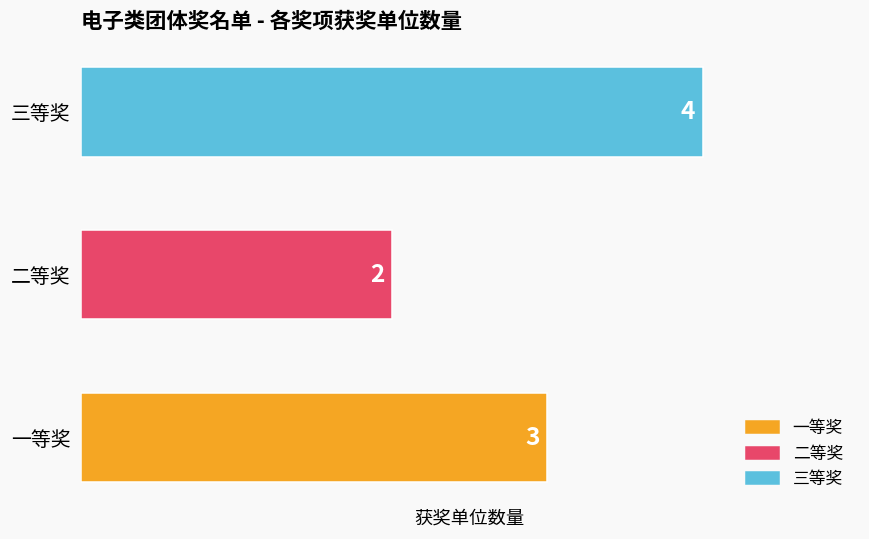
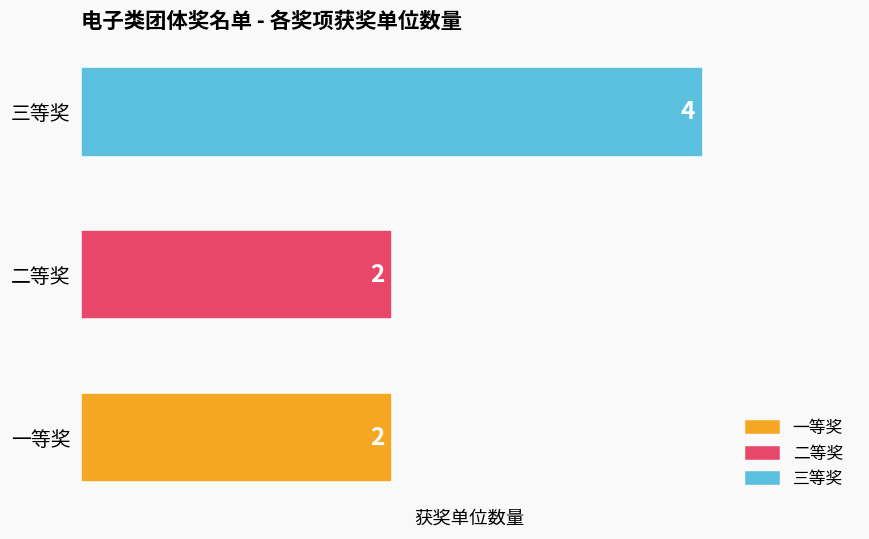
  {
    "三等奖": 4,
    "二等奖": 2,
-   "一等奖": 3
+   "一等奖": 2
  }
